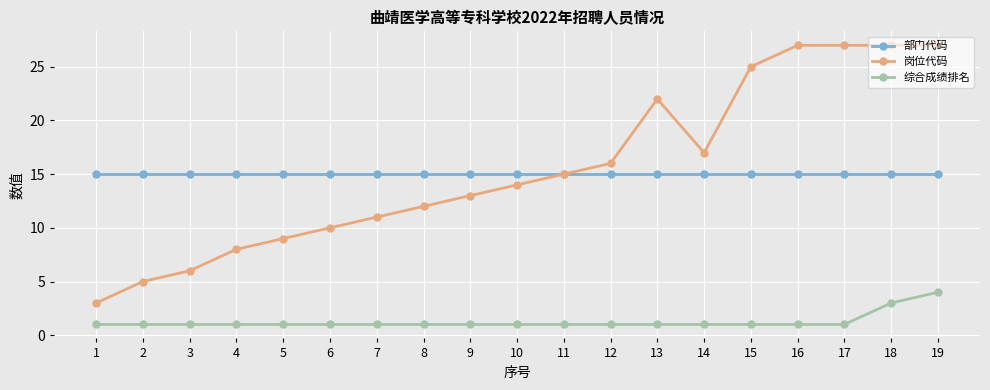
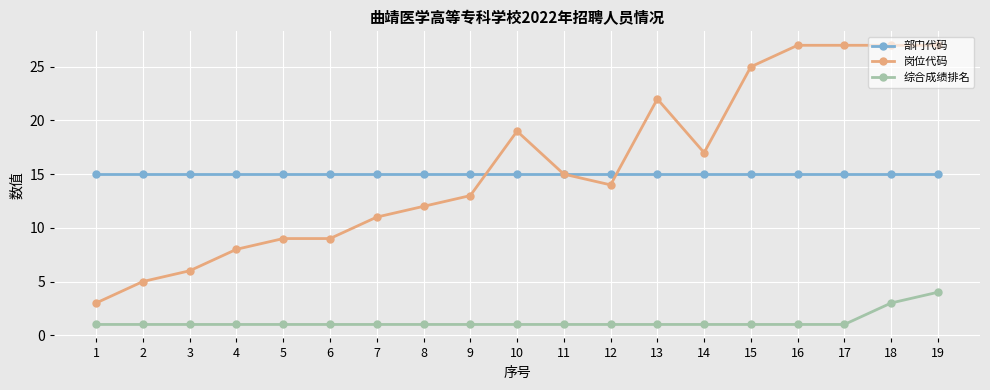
  {
    "部门代码": {
      "1": 15,
      "2": 15,
      "3": 15,
      "4": 15,
      "5": 15,
      "6": 15,
      "7": 15,
      "8": 15,
      "9": 15,
      "10": 15,
      "12": 15,
      "13": 15,
      "14": 15,
      "15": 15,
      "16": 15,
      "17": 15,
      "18": 15,
      "19": 15
    },
    "岗位代码": {
      "1": 3,
      "2": 5,
      "3": 6,
      "4": 8,
      "5": 9,
-     "6": 10,
+     "6": 9,
      "7": 11,
      "8": 12,
      "9": 13,
-     "10": 14,
-     "12": 16,
+     "10": 19,
+     "12": 14,
      "13": 22,
      "14": 17,
      "15": 25,
      "16": 27,
      "17": 27
    },
    "综合成绩排名": {
      "1": 1,
      "2": 1,
      "3": 1,
      "4": 1,
      "5": 1,
      "6": 1,
      "7": 1,
      "8": 1,
      "9": 1,
      "10": 1,
      "11": 1,
      "12": 1,
      "13": 1,
      "14": 1,
      "15": 1,
      "16": 1,
      "17": 1,
      "18": 3,
      "19": 4
    }
  }
